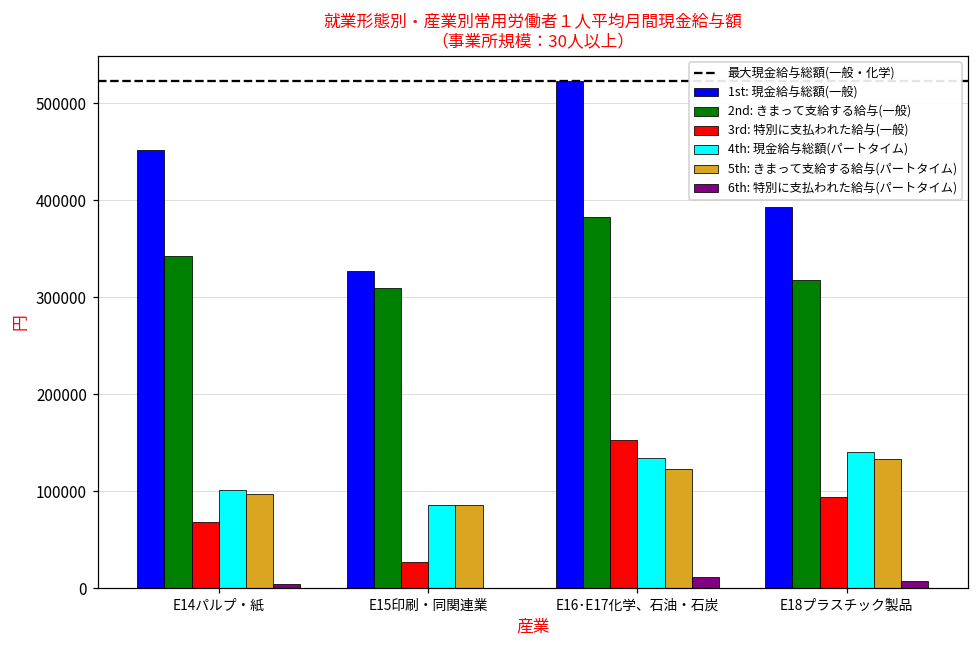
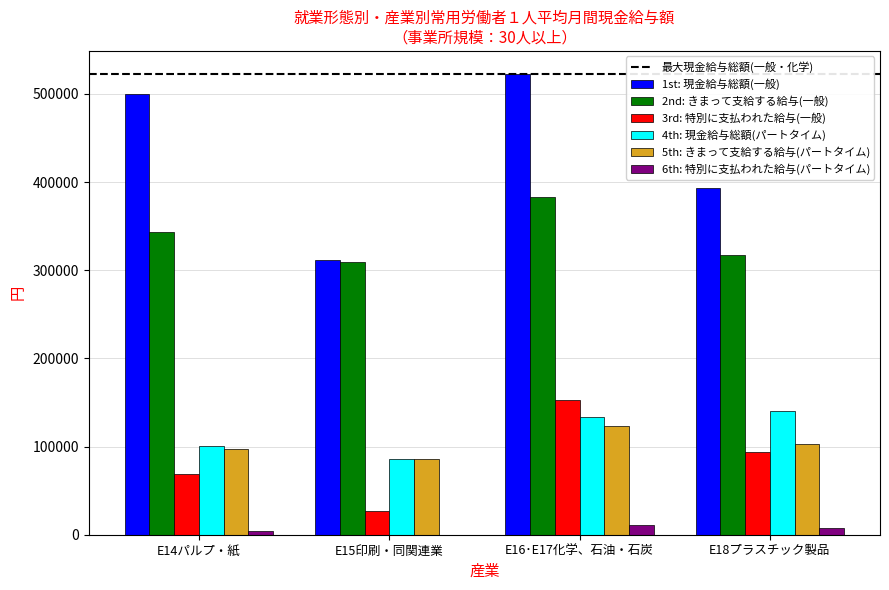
  {
    "1st: 現金給与総額(一般)": {
-     "E14パルプ・紙": 450000,
-     "E15印刷・同関連業": 330000,
+     "E14パルプ・紙": 500000,
+     "E15印刷・同関連業": 310000,
      "E16･E17化学、石油・石炭": 520000,
      "E18プラスチック製品": 390000
    },
    "2nd: きまって支給する給与(一般)": {
      "E14パルプ・紙": 340000,
      "E15印刷・同関連業": 310000,
      "E16･E17化学、石油・石炭": 380000,
      "E18プラスチック製品": 320000
    },
    "3rd: 特別に支払われた給与(一般)": {
      "E14パルプ・紙": 70000,
      "E15印刷・同関連業": 30000,
      "E16･E17化学、石油・石炭": 150000,
      "E18プラスチック製品": 90000
    },
    "4th: 現金給与総額(パートタイム)": {
      "E14パルプ・紙": 100000,
      "E15印刷・同関連業": 90000,
      "E16･E17化学、石油・石炭": 130000,
      "E18プラスチック製品": 140000
    },
    "5th: きまって支給する給与(パートタイム)": {
      "E14パルプ・紙": 100000,
      "E15印刷・同関連業": 90000,
      "E16･E17化学、石油・石炭": 120000,
-     "E18プラスチック製品": 130000
+     "E18プラスチック製品": 100000
    },
    "6th: 特別に支払われた給与(パートタイム)": {
      "E14パルプ・紙": 0,
      "E16･E17化学、石油・石炭": 10000,
      "E18プラスチック製品": 10000
    }
  }
